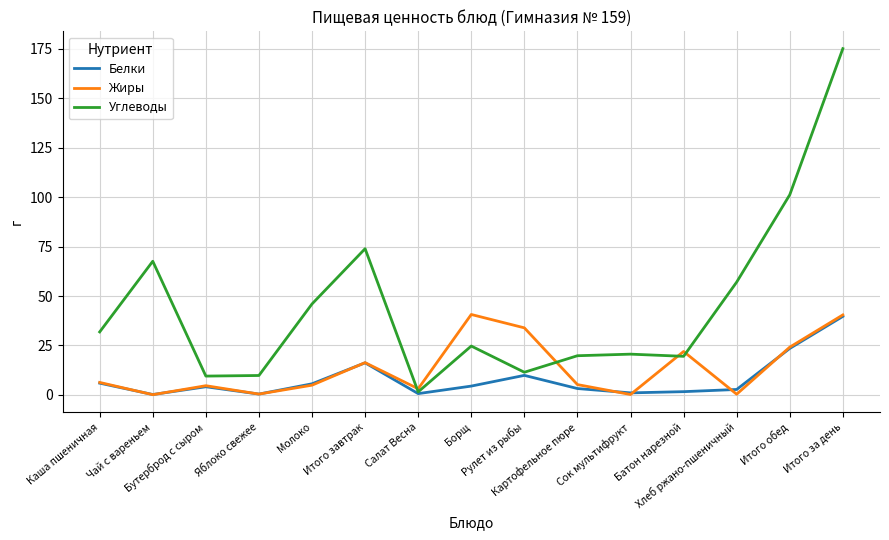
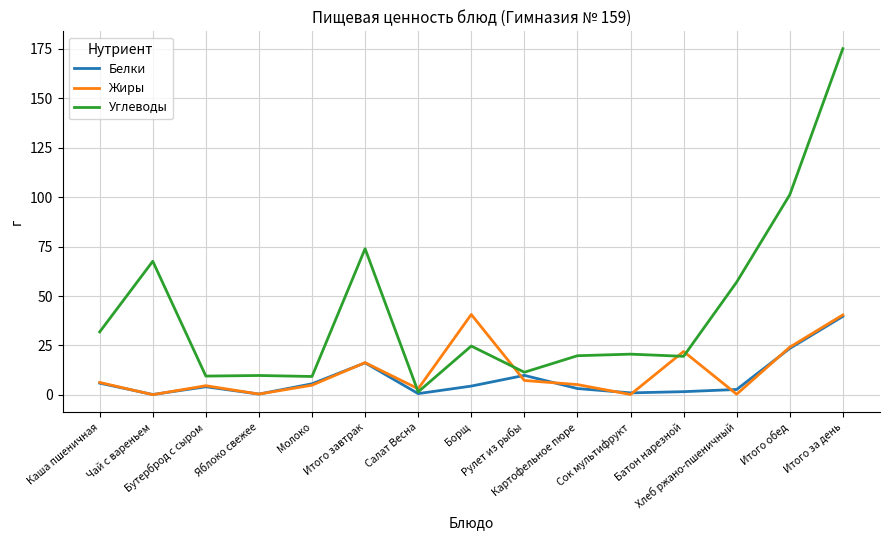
  {
    "Белки": {
      "Борщ": 4,
      "Рулет из рыбы": 10,
      "Картофельное пюре": 3,
      "Батон нарезной": 2,
      "Хлеб ржано-пшеничный": 3
    },
    "Жиры": {
      "Салат Весна": 3,
      "Борщ": 41,
-     "Рулет из рыбы": 34,
+     "Рулет из рыбы": 7,
      "Картофельное пюре": 5,
      "Батон нарезной": 22,
      "Хлеб ржано-пшеничный": 0
    },
    "Углеводы": {
      "Каша пшеничная": 32,
      "Чай с вареньем": 68,
      "Бутерброд с сыром": 10,
      "Яблоко свежее": 10,
-     "Молоко": 46,
+     "Молоко": 9,
      "Итого завтрак": 74,
      "Борщ": 25,
      "Рулет из рыбы": 11,
      "Картофельное пюре": 20,
      "Сок мультифрукт": 21,
      "Батон нарезной": 20,
      "Хлеб ржано-пшеничный": 57,
      "Итого обед": 101,
      "Итого за день": 175
    }
  }
